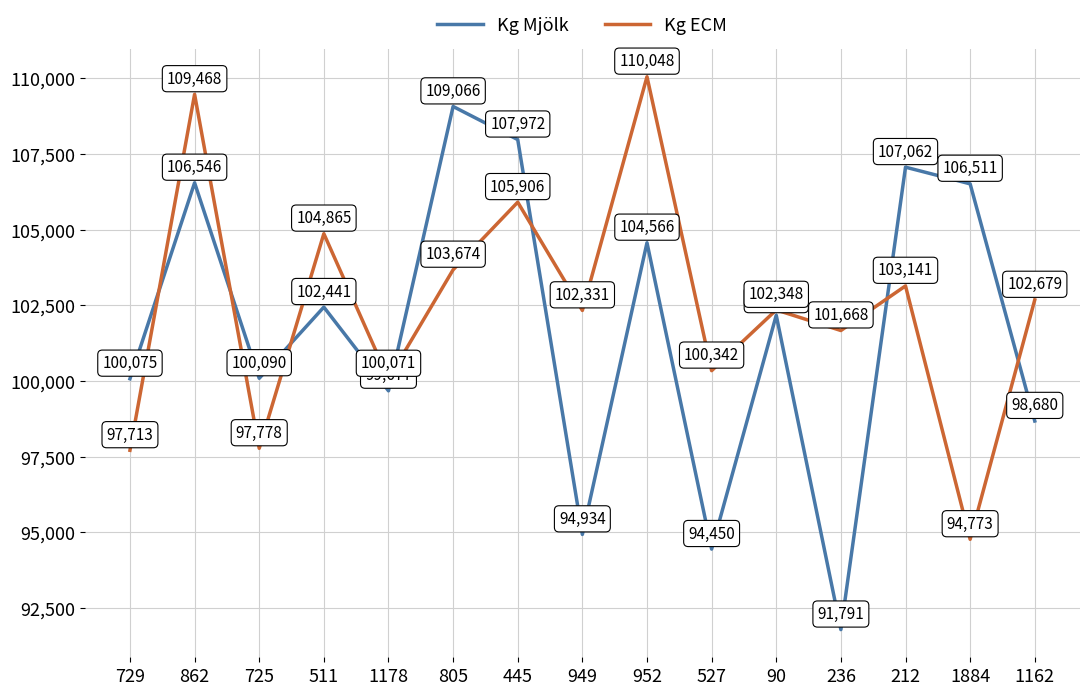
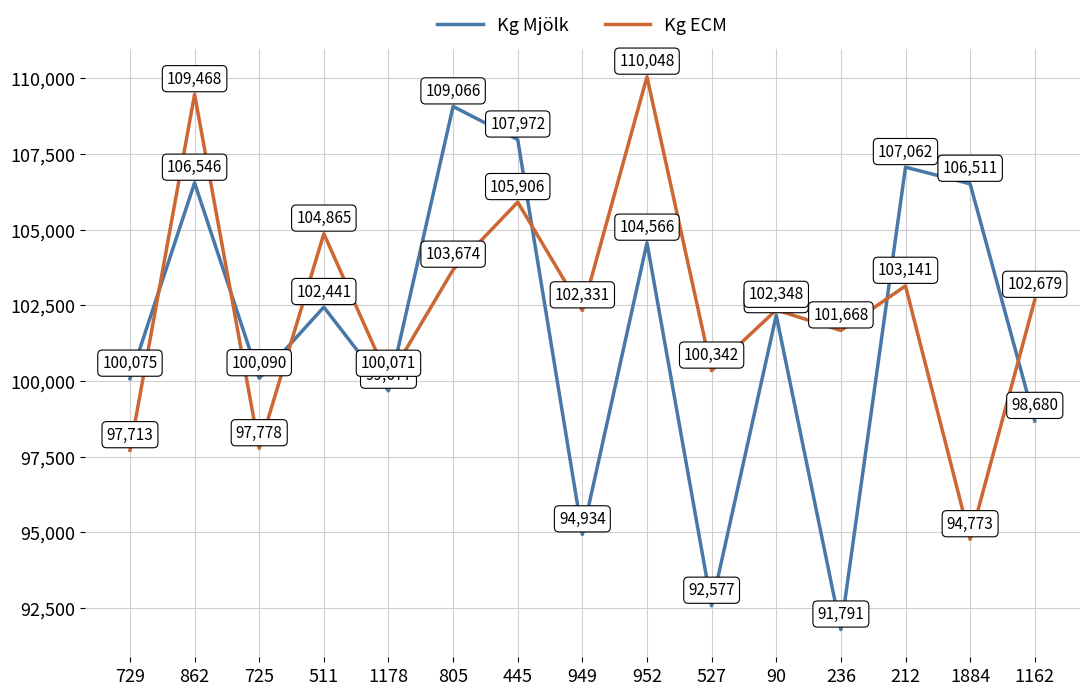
  {
    "Kg Mjölk": {
-     "527": "94,450"
+     "527": "92,577"
    }
  }
